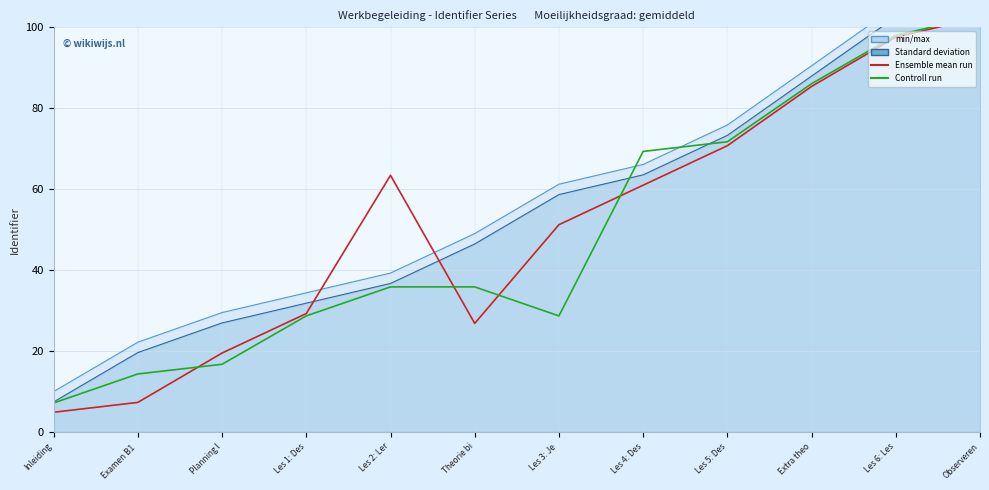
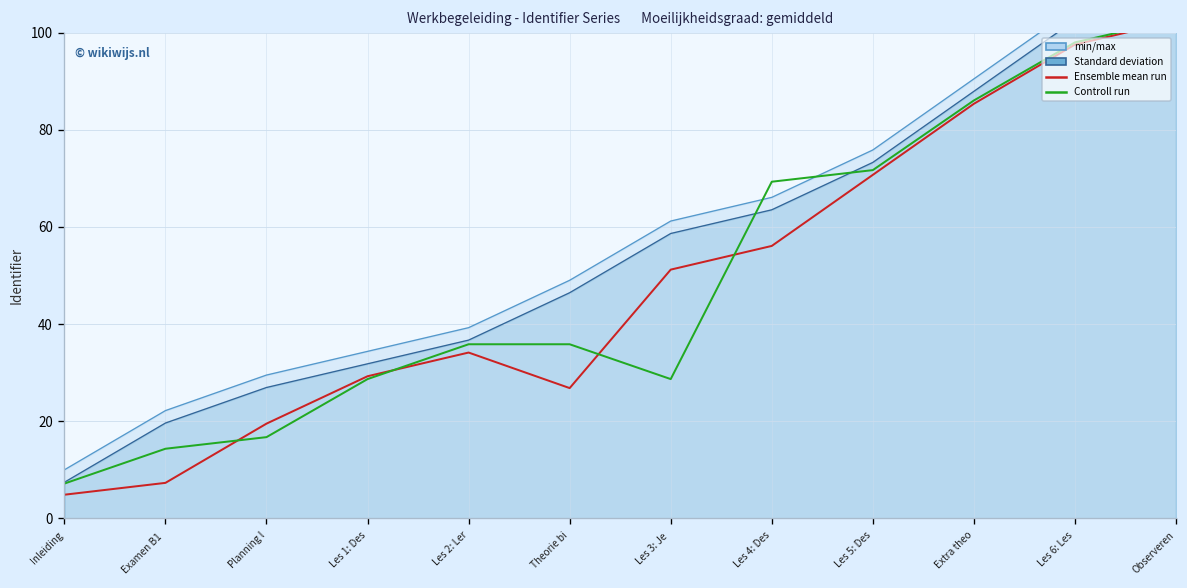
  {
    "Ensemble mean run": {
      "Inleiding": 5,
      "Examen B1": 7,
      "Planning l": 20,
-     "Les 2: Ler": 63,
+     "Les 2: Ler": 34,
      "Theorie bi": 27,
      "Les 3: Je": 51,
-     "Les 4: Des": 61,
+     "Les 4: Des": 56,
      "Les 5: Des": 71,
      "Extra theo": 85
    },
    "Controll run": {
      "Examen B1": 14,
      "Planning l": 17,
      "Les 2: Ler": 36,
      "Theorie bi": 36,
      "Les 3: Je": 29,
      "Les 4: Des": 69,
      "Les 5: Des": 72,
      "Extra theo": 86
    }
  }
